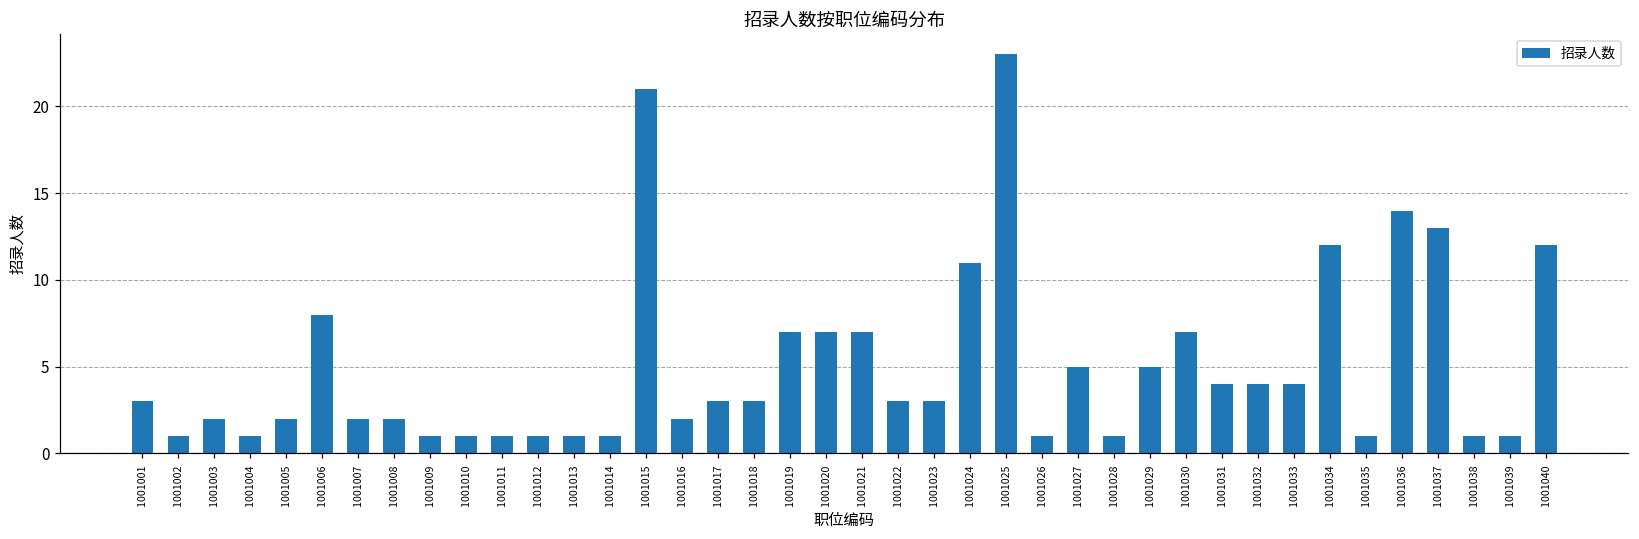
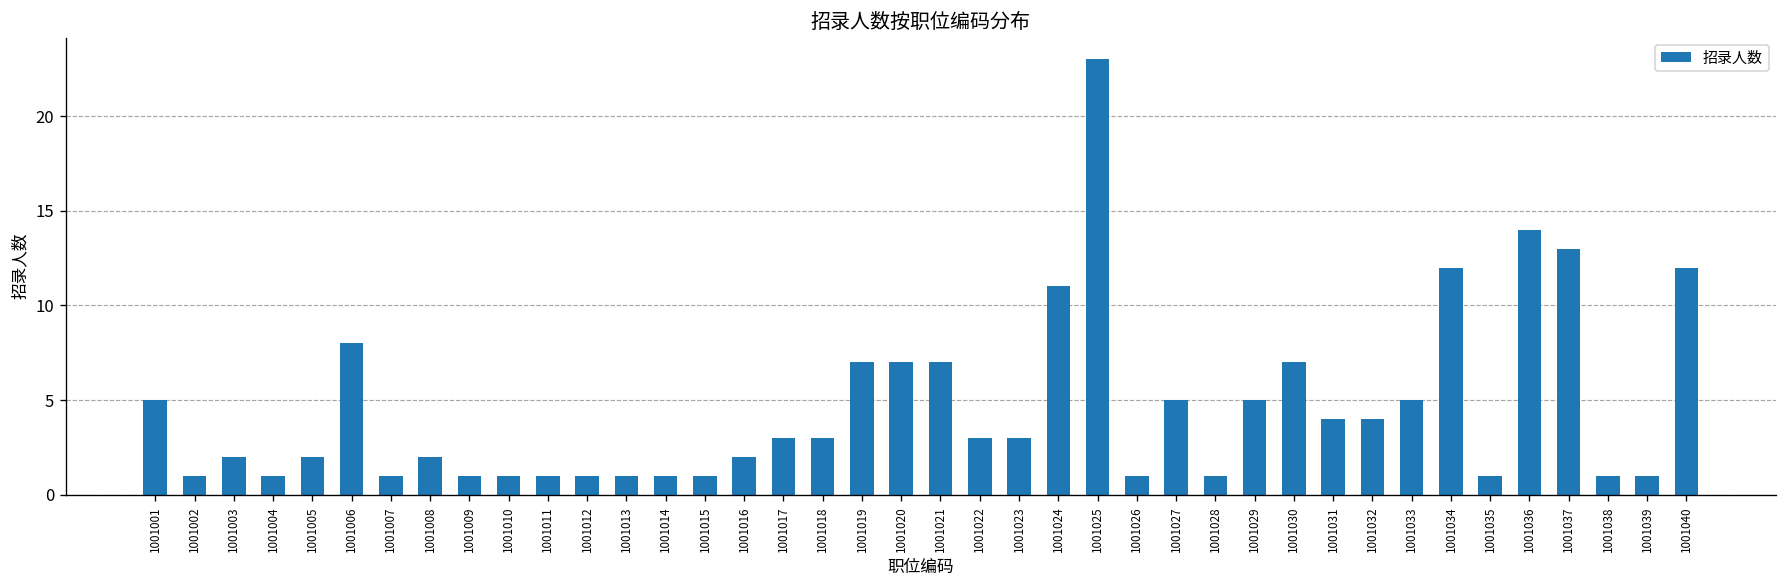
  {
-   "1001001": 3,
+   "1001001": 5,
    "1001002": 1,
    "1001003": 2,
    "1001004": 1,
    "1001005": 2,
    "1001006": 8,
-   "1001007": 2,
+   "1001007": 1,
    "1001008": 2,
    "1001009": 1,
    "1001010": 1,
    "1001011": 1,
    "1001012": 1,
    "1001013": 1,
    "1001014": 1,
-   "1001015": 21,
+   "1001015": 1,
    "1001016": 2,
    "1001017": 3,
    "1001018": 3,
    "1001019": 7,
    "1001020": 7,
    "1001021": 7,
    "1001022": 3,
    "1001023": 3,
    "1001024": 11,
    "1001025": 23,
    "1001026": 1,
    "1001027": 5,
    "1001028": 1,
    "1001029": 5,
    "1001030": 7,
    "1001031": 4,
    "1001032": 4,
-   "1001033": 4,
+   "1001033": 5,
    "1001034": 12,
    "1001035": 1,
    "1001036": 14,
    "1001037": 13,
    "1001038": 1,
    "1001039": 1,
    "1001040": 12
  }
